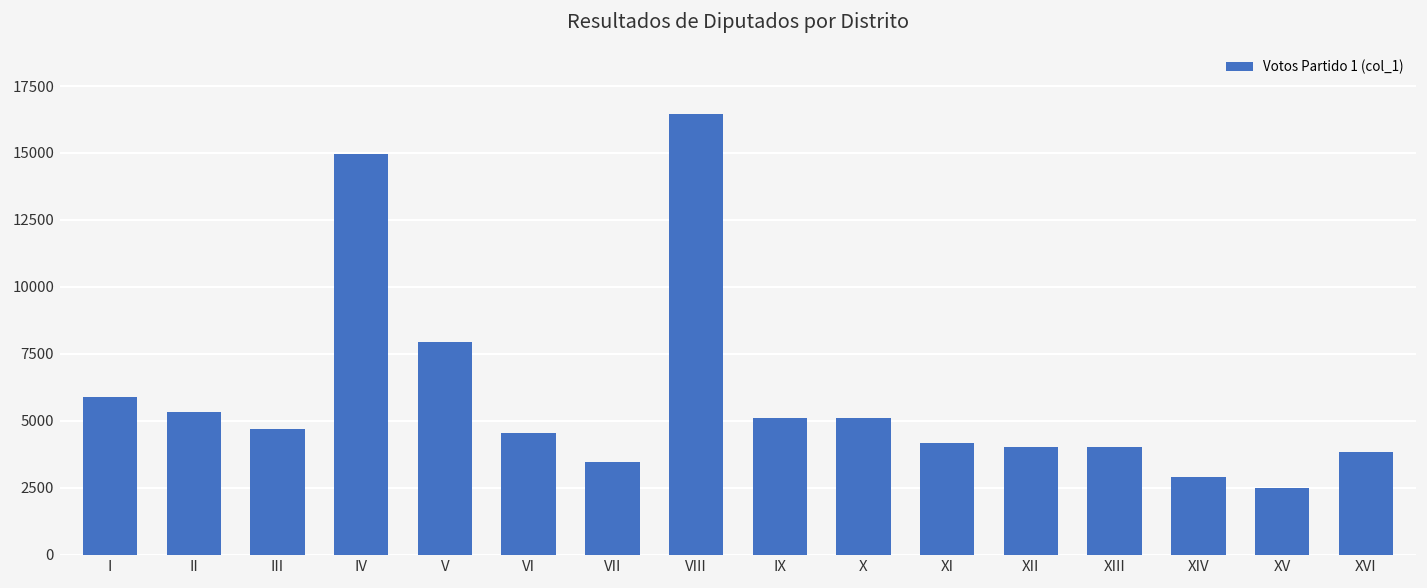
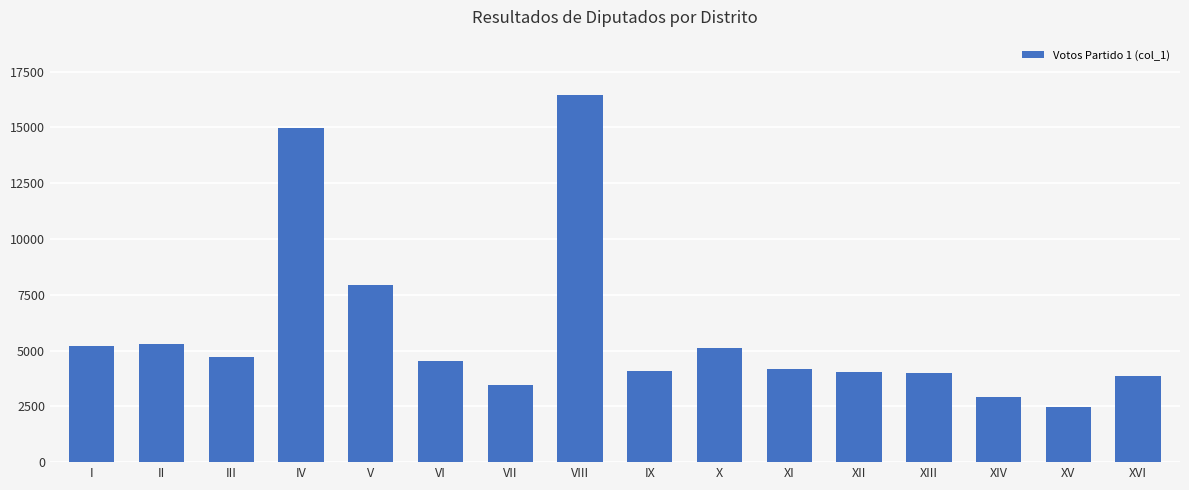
  {
-   "I": 5900,
+   "I": 5200,
    "II": 5300,
    "III": 4700,
    "IV": 15000,
    "V": 8000,
    "VI": 4500,
    "VII": 3500,
    "VIII": 16500,
-   "IX": 5100,
+   "IX": 4100,
    "X": 5100,
    "XI": 4200,
    "XII": 4000,
    "XIII": 4000,
    "XIV": 2900,
    "XV": 2500,
    "XVI": 3800
  }
